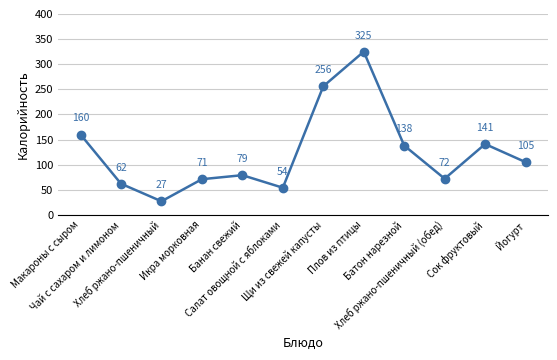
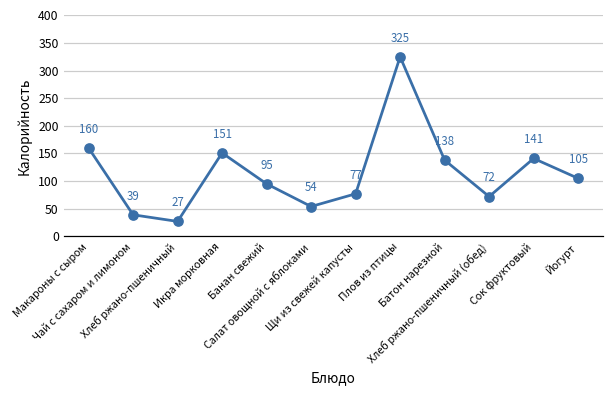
  {
    "Макароны с сыром": 160,
-   "Чай с сахаром и лимоном": 62,
+   "Чай с сахаром и лимоном": 39,
    "Хлеб ржано-пшеничный": 27,
-   "Икра морковная": 71,
-   "Банан свежий": 79,
+   "Икра морковная": 151,
+   "Банан свежий": 95,
    "Салат овощной с яблоками": 54,
-   "Щи из свежей капусты": 256,
+   "Щи из свежей капусты": 77,
    "Плов из птицы": 325,
    "Батон нарезной": 138,
    "Хлеб ржано-пшеничный (обед)": 72,
    "Сок фруктовый": 141,
    "Йогурт": 105
  }
